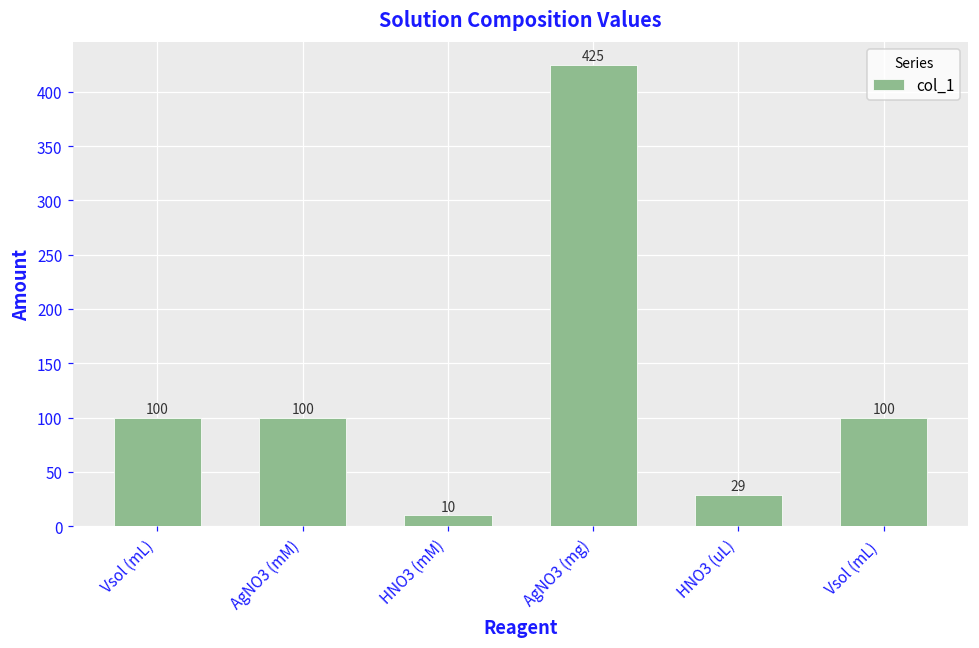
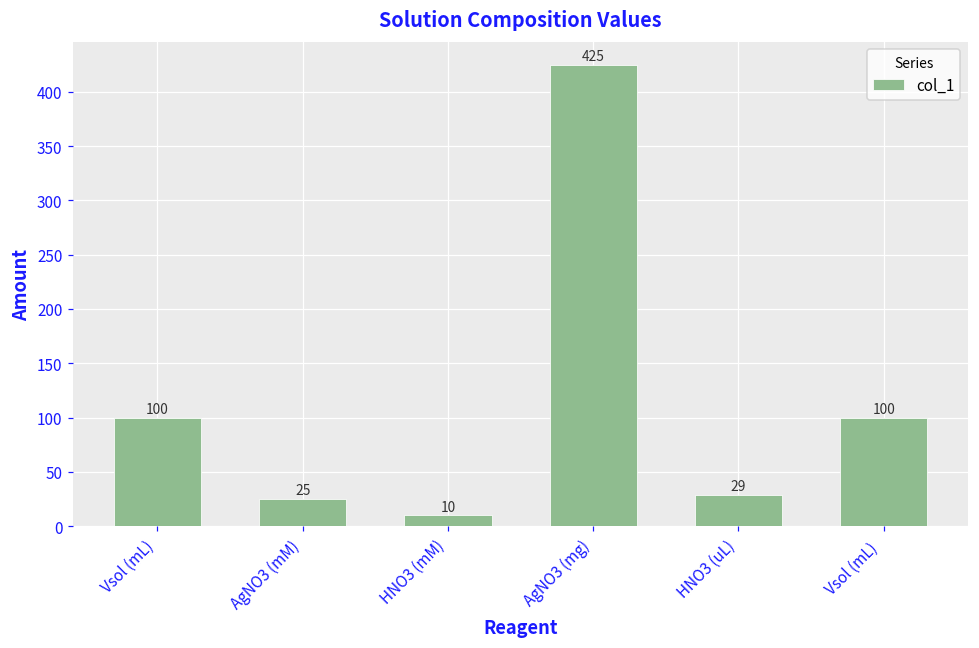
  {
-   "AgNO3 (mM)": 100,
+   "AgNO3 (mM)": 25,
    "HNO3 (mM)": 10,
    "AgNO3 (mg)": 425,
    "HNO3 (uL)": 29
  }
